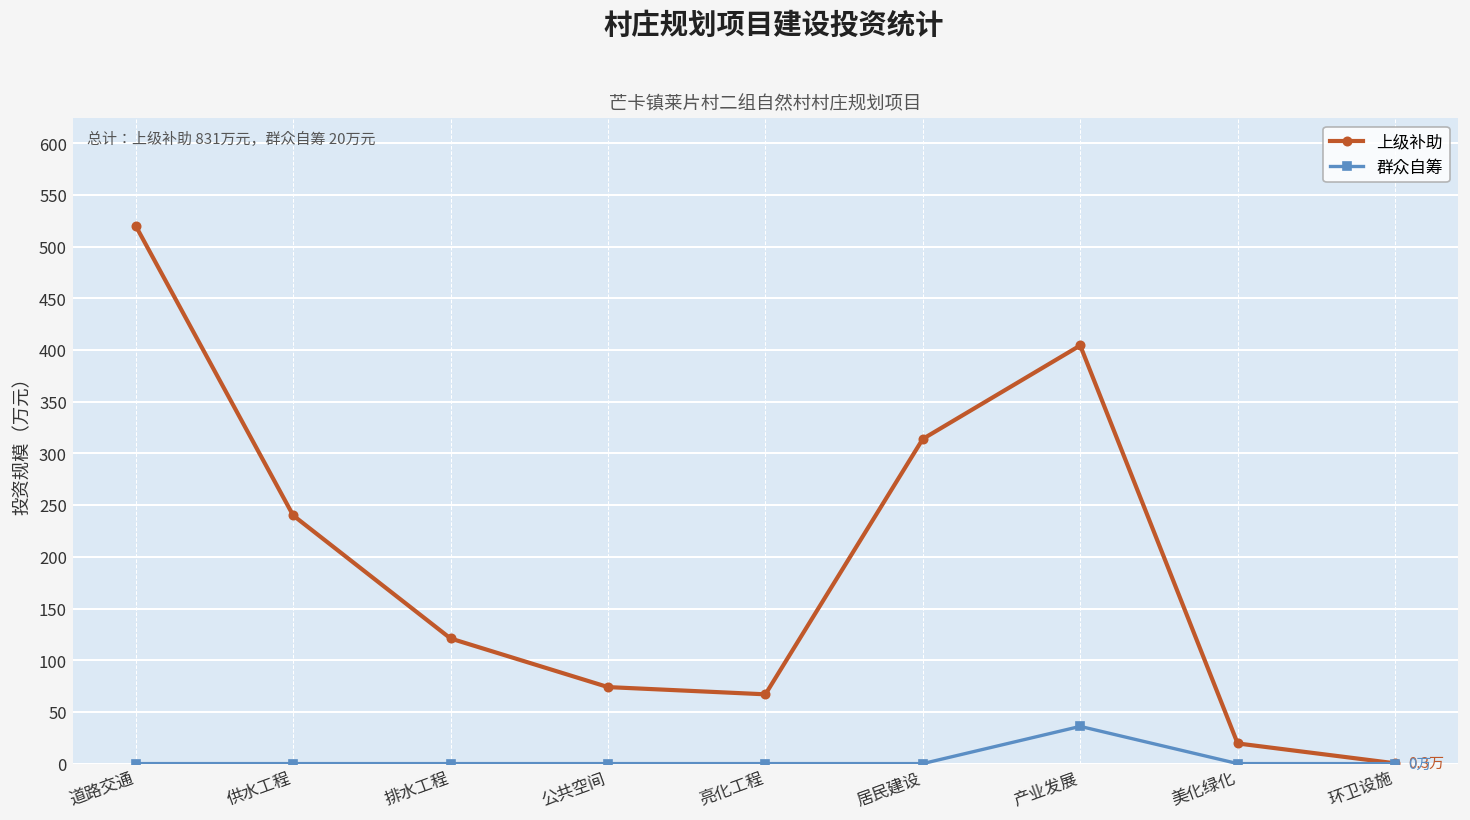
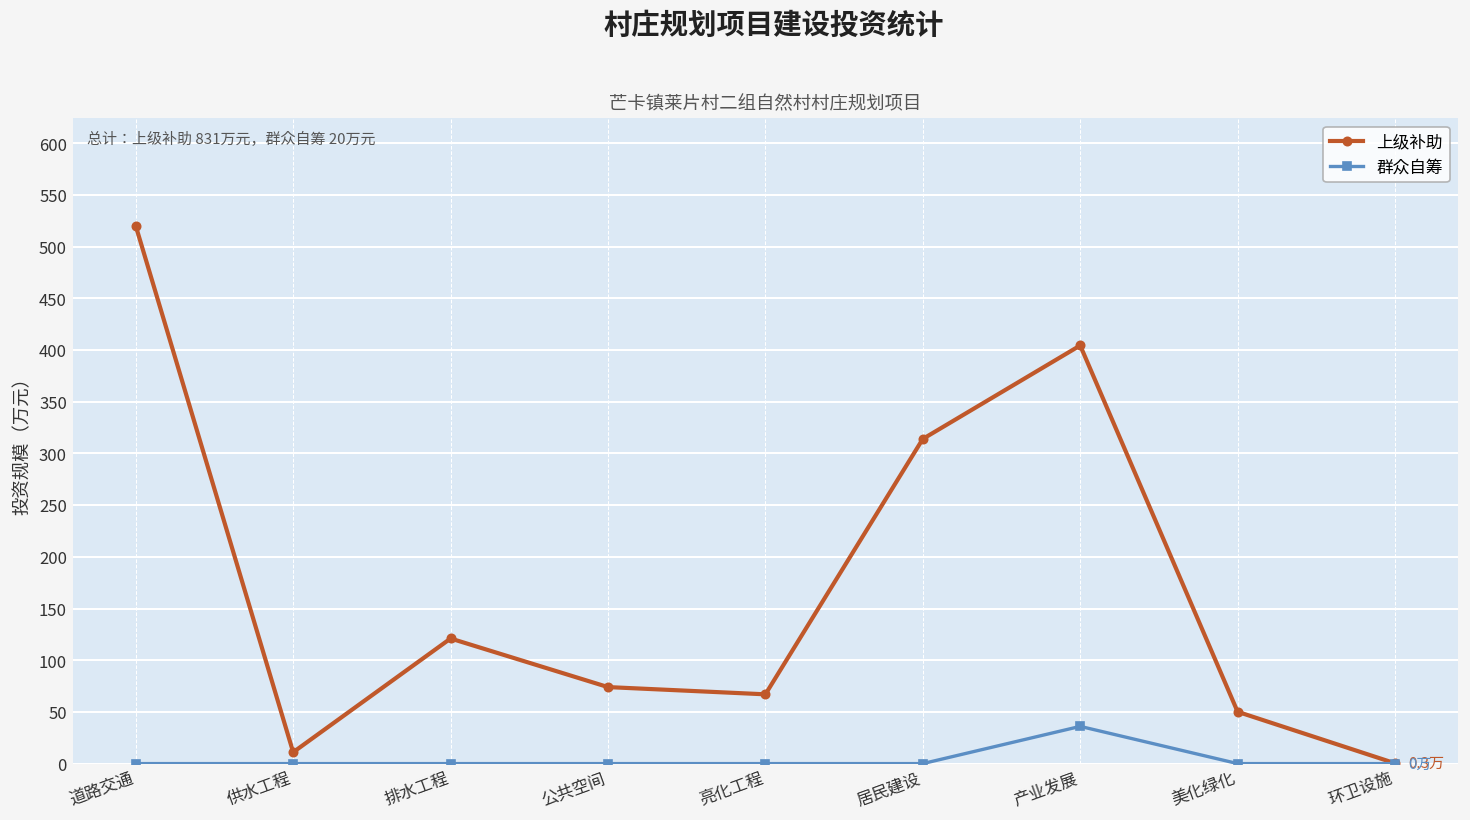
  {
    "上级补助": {
      "道路交通": 520,
-     "供水工程": 240,
+     "供水工程": 10,
      "排水工程": 120,
      "公共空间": 70,
      "亮化工程": 70,
      "居民建设": 310,
      "产业发展": 400,
-     "美化绿化": 20
+     "美化绿化": 50
    },
    "群众自筹": {
      "道路交通": 0,
      "供水工程": 0,
      "排水工程": 0,
      "公共空间": 0,
      "亮化工程": 0,
      "居民建设": 0,
      "产业发展": 40,
      "美化绿化": 0
    }
  }
